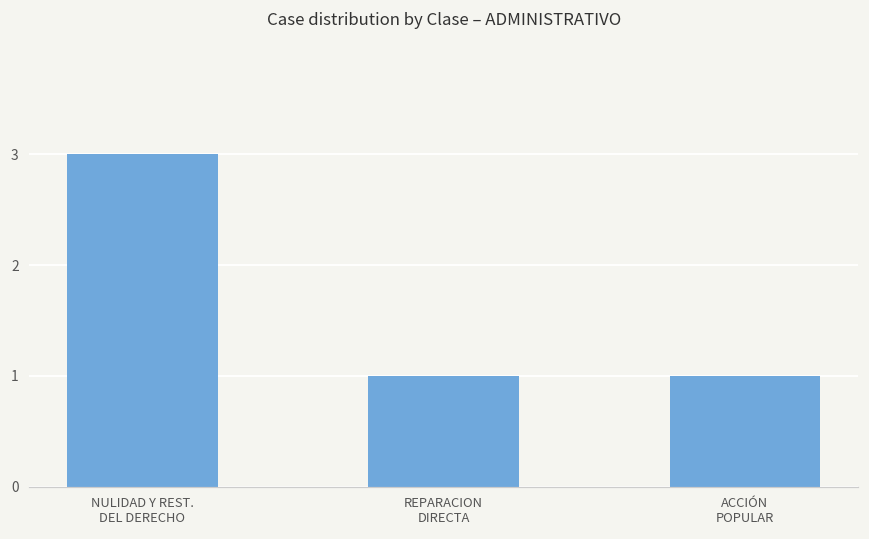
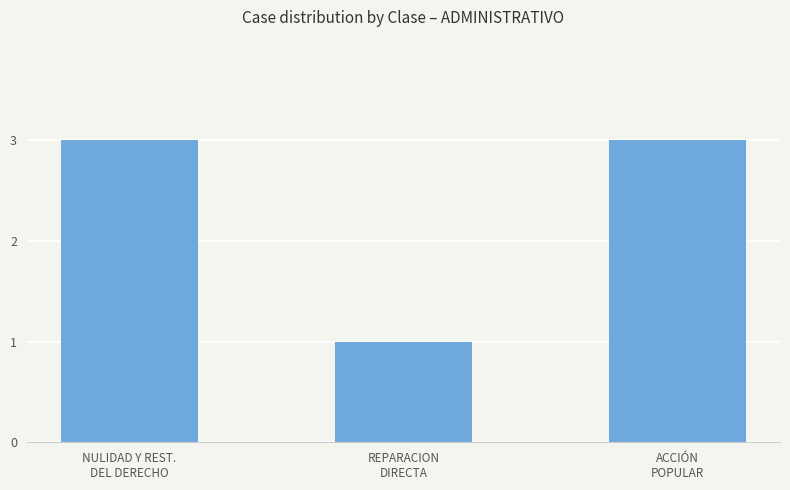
  {
    "NULIDAD Y REST. DEL DERECHO": 3,
    "REPARACION DIRECTA": 1,
-   "ACCIÓN POPULAR": 1
+   "ACCIÓN POPULAR": 3
  }
